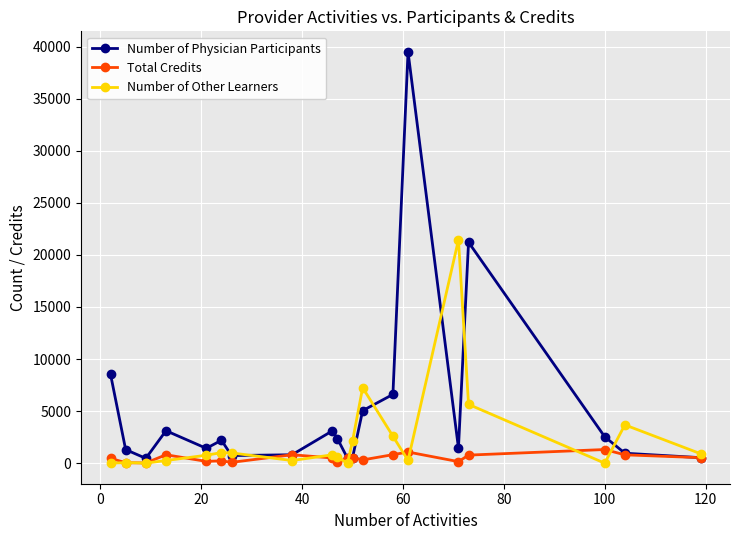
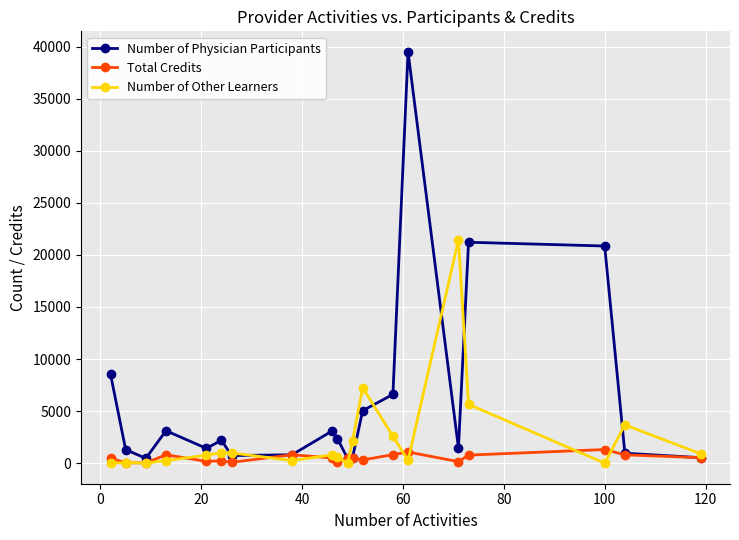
  {
    "Number of Physician Participants": {
-     "100": 2500
+     "100": 20900
    },
    "Total Credits": {
      "100": 1300
    },
    "Number of Other Learners": {
      "100": 0
    }
  }
